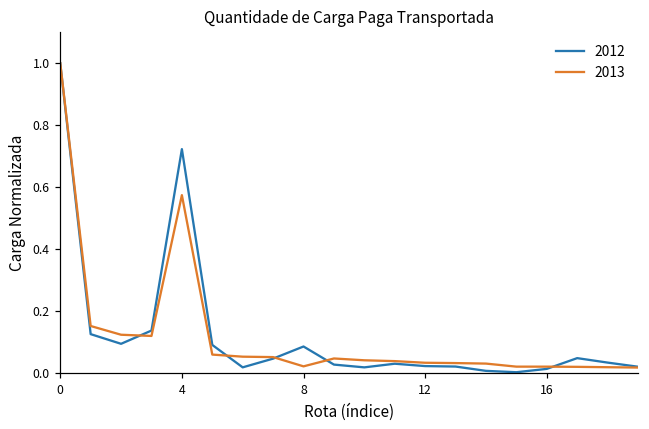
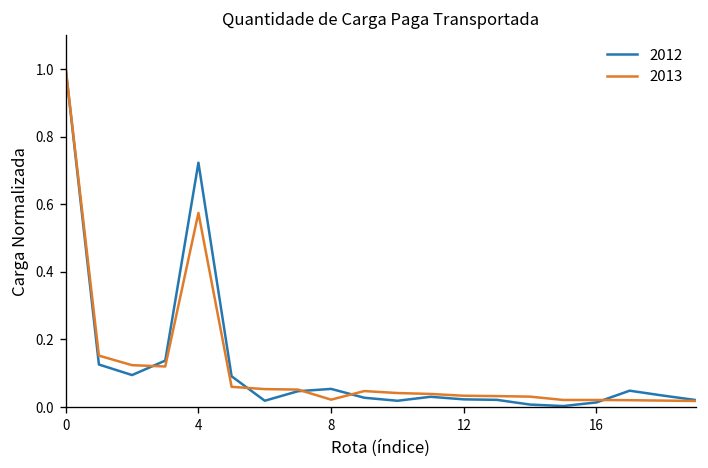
  {
    "2012": {
      "4": 0.72,
-     "8": 0.09,
+     "8": 0.05,
      "12": 0.02
    },
    "2013": {
      "4": 0.57,
      "8": 0.02,
      "12": 0.03
    }
  }
